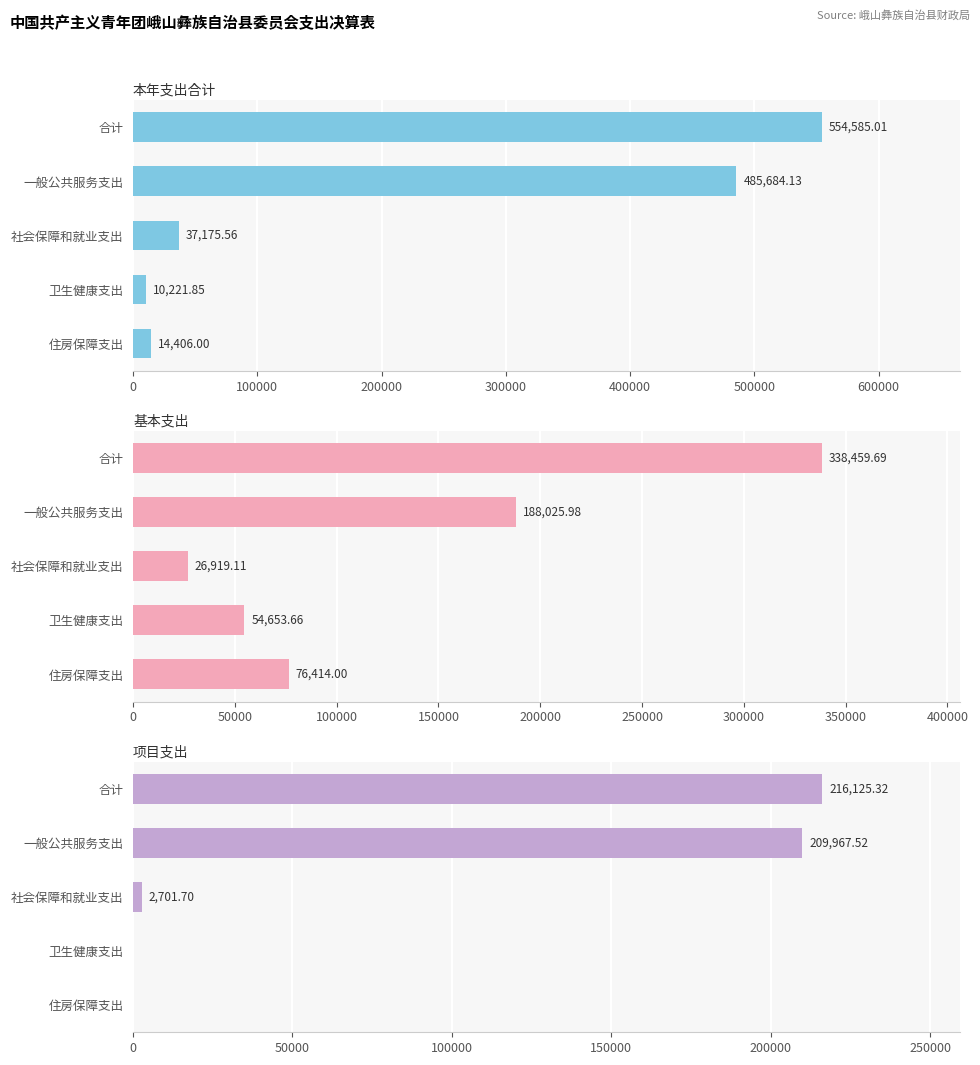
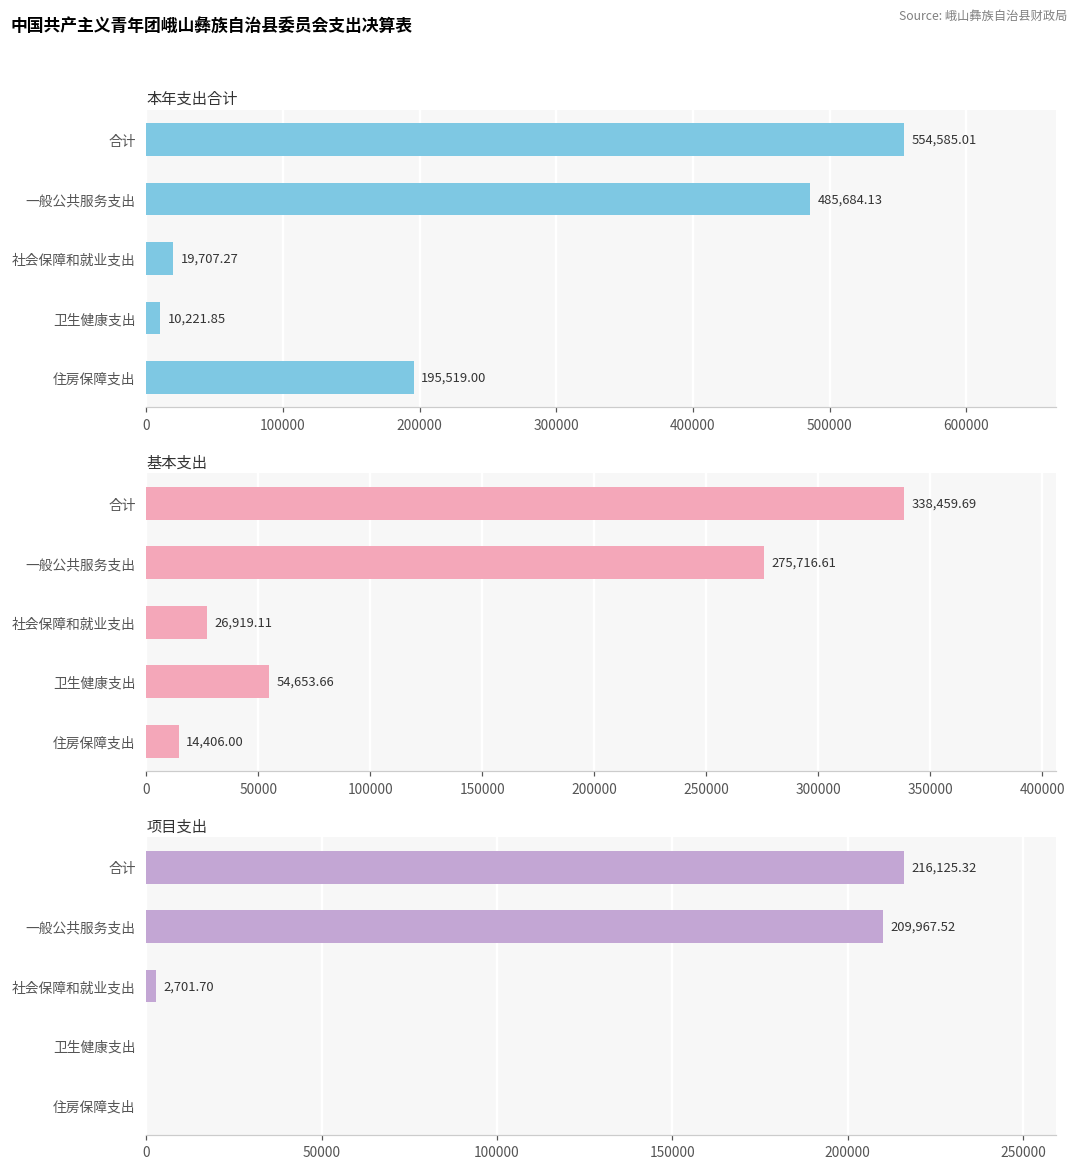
  {
    "本年支出合计": {
      "合计": "554,585.01",
      "一般公共服务支出": "485,684.13",
-     "社会保障和就业支出": "37,175.56",
+     "社会保障和就业支出": "19,707.27",
      "卫生健康支出": "10,221.85",
-     "住房保障支出": "14,406.00"
+     "住房保障支出": "195,519.00"
    },
    "基本支出": {
      "合计": "338,459.69",
-     "一般公共服务支出": "188,025.98",
+     "一般公共服务支出": "275,716.61",
      "社会保障和就业支出": "26,919.11",
      "卫生健康支出": "54,653.66",
-     "住房保障支出": "76,414.00"
+     "住房保障支出": "14,406.00"
    },
    "项目支出": {
      "合计": "216,125.32",
      "一般公共服务支出": "209,967.52",
      "社会保障和就业支出": "2,701.70"
    }
  }
